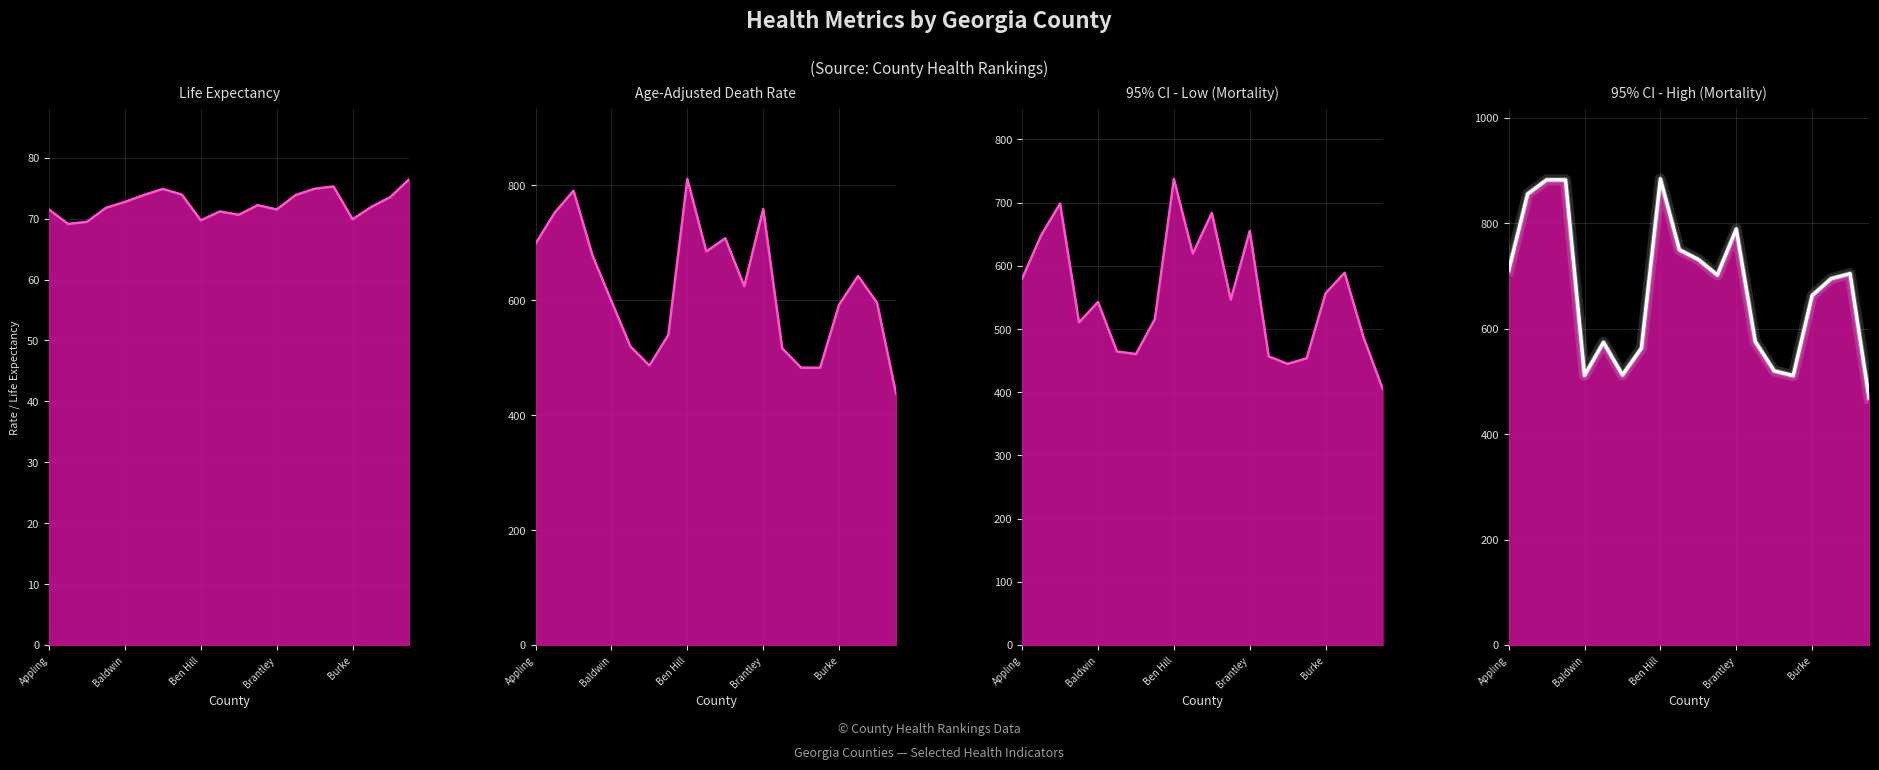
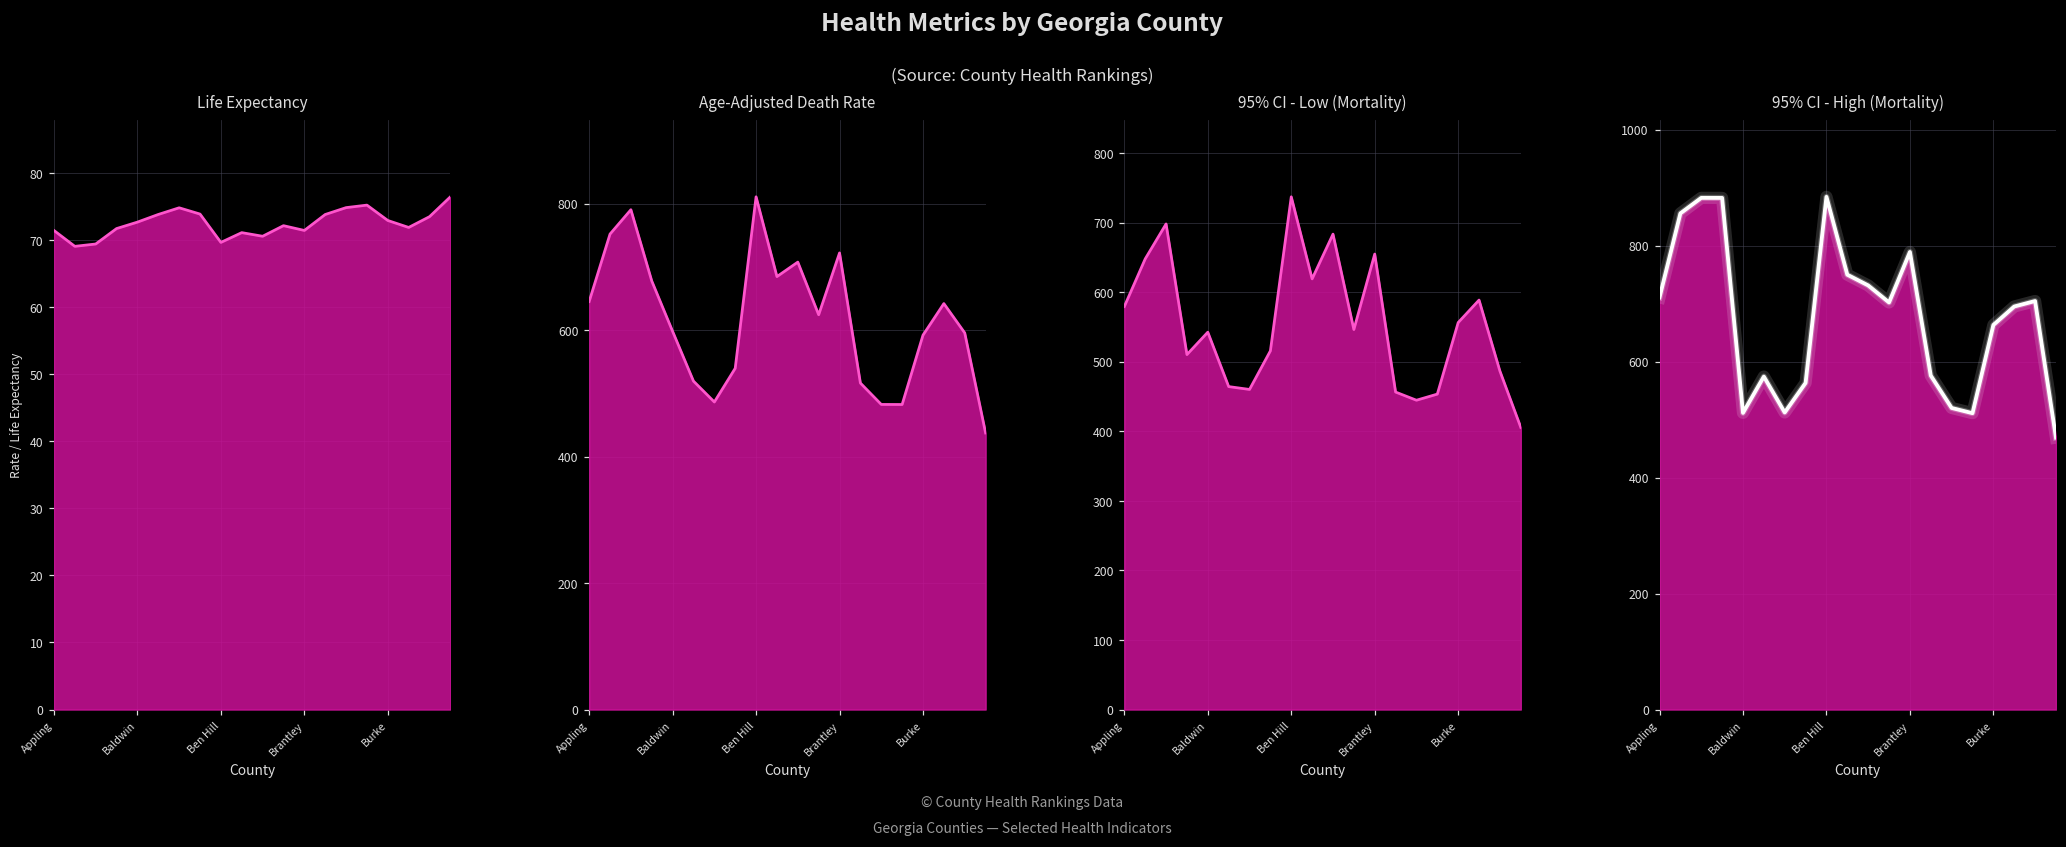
  {
    "Life Expectancy": {
      "Appling": 71,
      "Baldwin": 73,
      "Ben Hill": 70,
      "Brantley": 71,
-     "Burke": 70
+     "Burke": 73
    },
    "Age-Adjusted Death Rate": {
-     "Appling": 700,
+     "Appling": 650,
      "Baldwin": 600,
      "Ben Hill": 810,
-     "Brantley": 760,
+     "Brantley": 720,
      "Burke": 590
    },
    "95% CI - Low (Mortality)": {
      "Appling": 580,
      "Baldwin": 540,
      "Ben Hill": 740,
      "Brantley": 660,
      "Burke": 560
    },
    "95% CI - High (Mortality)": {
      "Appling": 710,
      "Baldwin": 510,
      "Ben Hill": 880,
      "Brantley": 790,
      "Burke": 660
    }
  }
